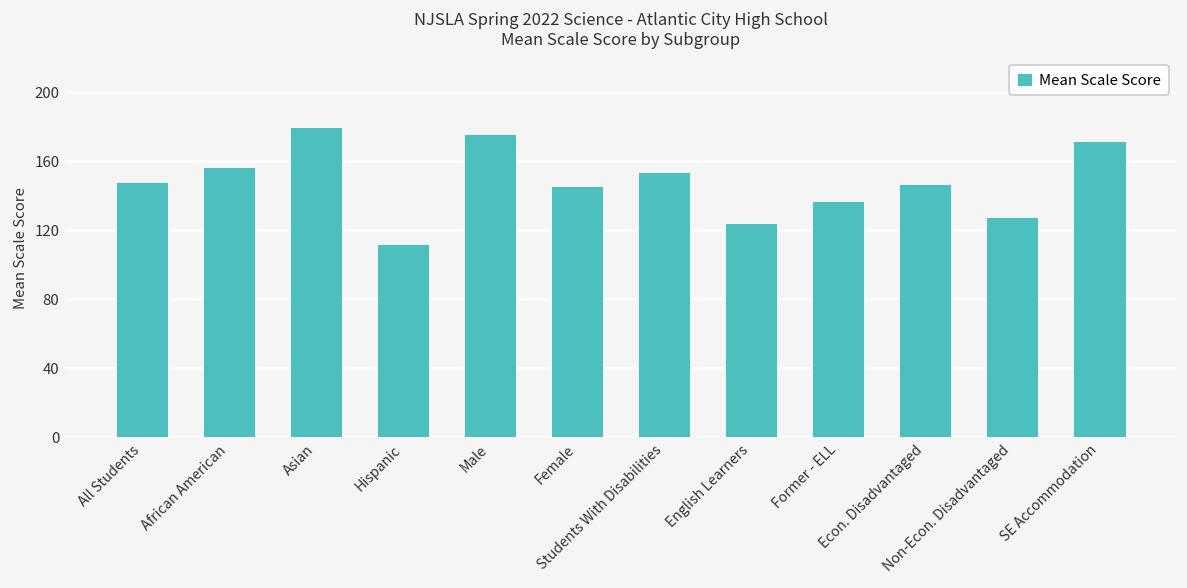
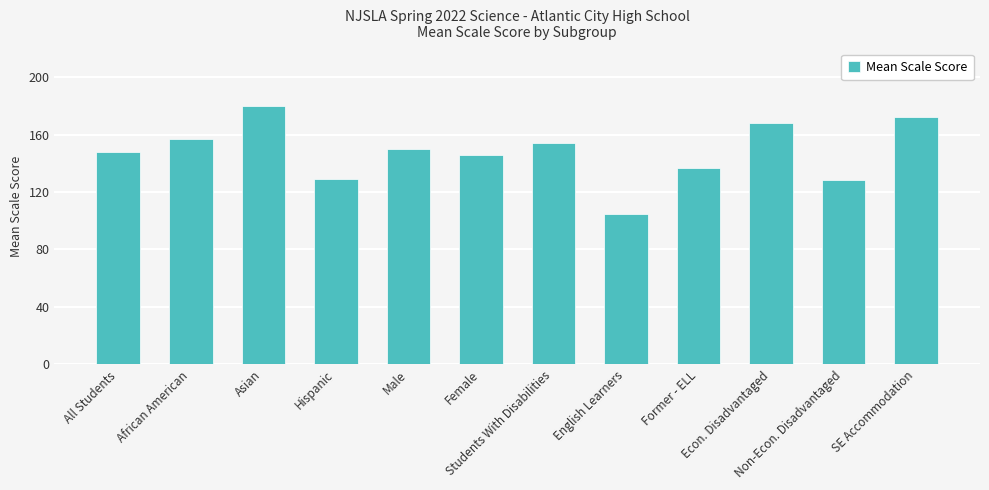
  {
    "All Students": 148,
    "African American": 157,
    "Asian": 180,
-   "Hispanic": 112,
-   "Male": 176,
+   "Hispanic": 129,
+   "Male": 150,
    "Female": 146,
    "Students With Disabilities": 154,
-   "English Learners": 124,
+   "English Learners": 105,
    "Former - ELL": 137,
-   "Econ. Disadvantaged": 147,
+   "Econ. Disadvantaged": 168,
    "Non-Econ. Disadvantaged": 128,
    "SE Accommodation": 172
  }
